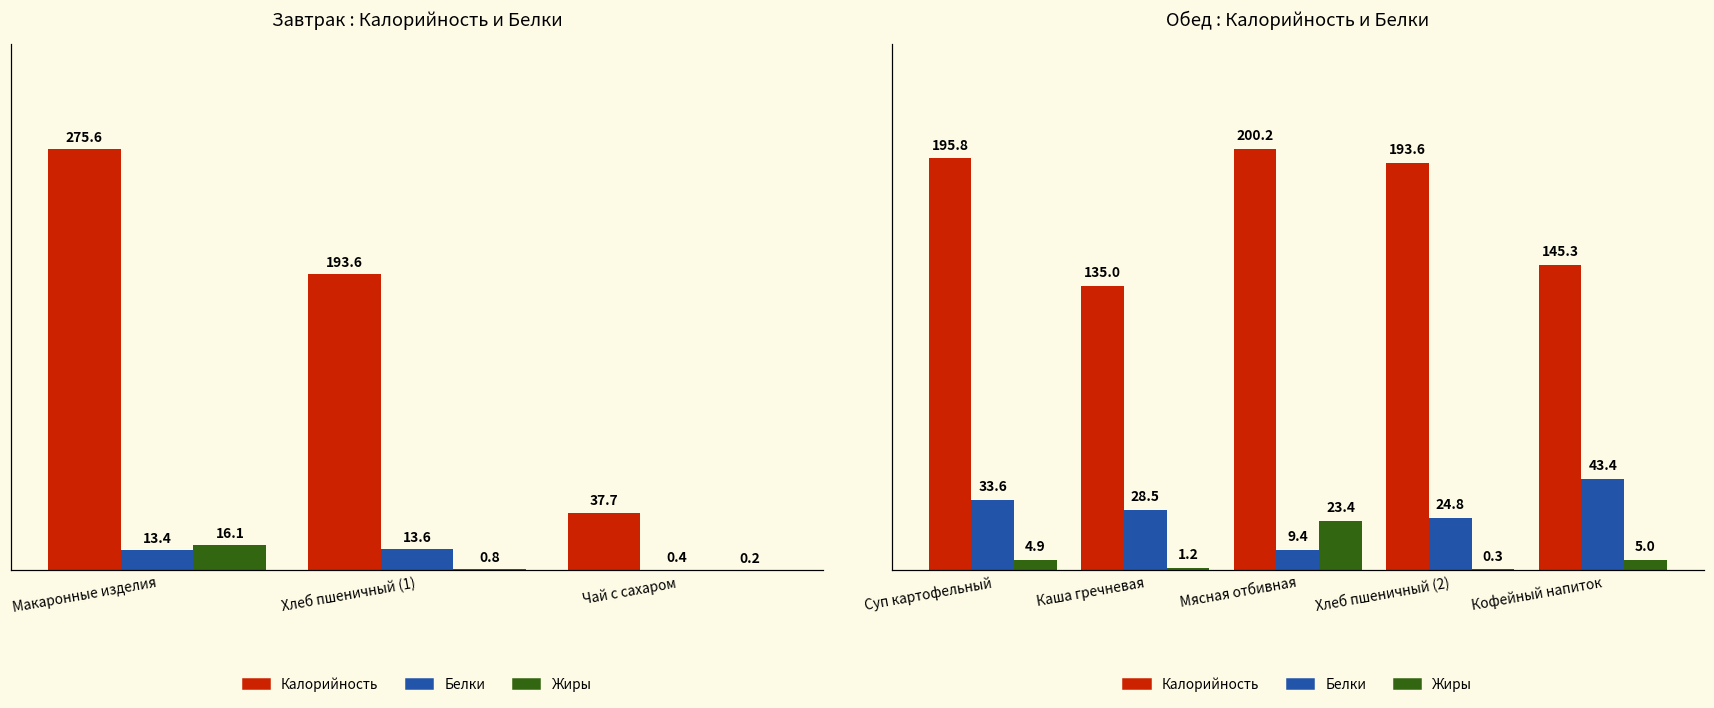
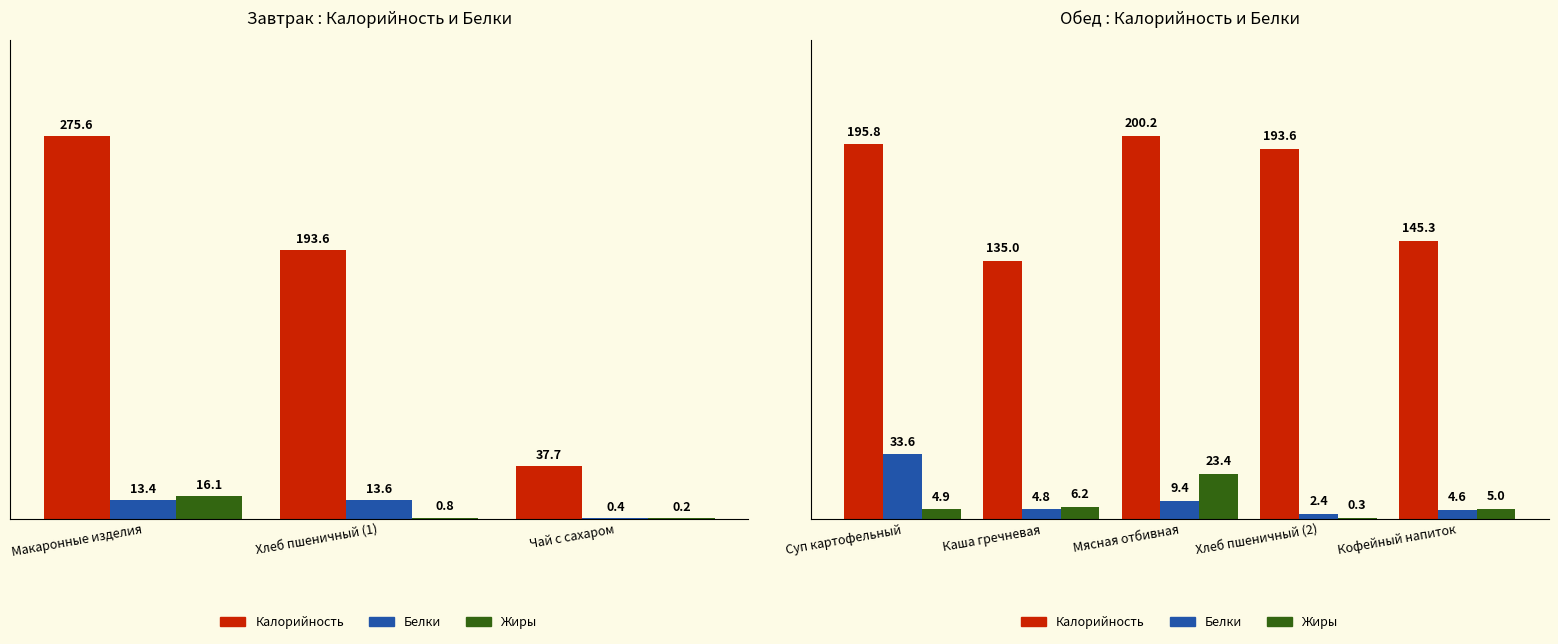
  {
    "Завтрак : Калорийность и Белки": {
      "Калорийность": {
        "Макаронные изделия": 275.6,
        "Хлеб пшеничный (1)": 193.6,
        "Чай с сахаром": 37.7
      },
      "Белки": {
        "Макаронные изделия": 13.4,
        "Хлеб пшеничный (1)": 13.6,
        "Чай с сахаром": 0.4
      },
      "Жиры": {
        "Макаронные изделия": 16.1,
        "Хлеб пшеничный (1)": 0.8,
        "Чай с сахаром": 0.2
      }
    },
    "Обед : Калорийность и Белки": {
      "Калорийность": {
        "Суп картофельный": 195.8,
        "Каша гречневая": 135.0,
        "Мясная отбивная": 200.2,
        "Хлеб пшеничный (2)": 193.6,
        "Кофейный напиток": 145.3
      },
      "Белки": {
        "Суп картофельный": 33.6,
-       "Каша гречневая": 28.5,
+       "Каша гречневая": 4.8,
        "Мясная отбивная": 9.4,
-       "Хлеб пшеничный (2)": 24.8,
-       "Кофейный напиток": 43.4
+       "Хлеб пшеничный (2)": 2.4,
+       "Кофейный напиток": 4.6
      },
      "Жиры": {
        "Суп картофельный": 4.9,
-       "Каша гречневая": 1.2,
+       "Каша гречневая": 6.2,
        "Мясная отбивная": 23.4,
        "Хлеб пшеничный (2)": 0.3,
        "Кофейный напиток": 5.0
      }
    }
  }
